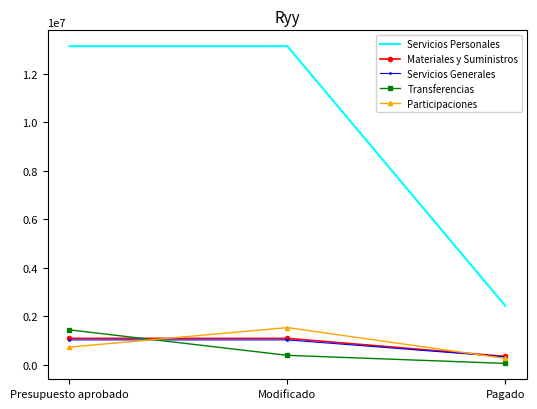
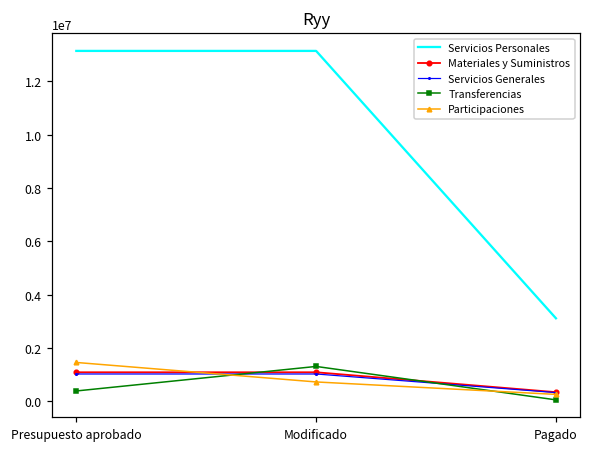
  {
    "Servicios Personales": {
      "Presupuesto aprobado": 13100000,
      "Modificado": 13100000,
-     "Pagado": 2400000
+     "Pagado": 3100000
    },
    "Transferencias": {
-     "Presupuesto aprobado": 1400000,
-     "Modificado": 400000,
+     "Presupuesto aprobado": 400000,
+     "Modificado": 1300000,
      "Pagado": 100000
    },
    "Participaciones": {
-     "Presupuesto aprobado": 700000,
-     "Modificado": 1500000
+     "Presupuesto aprobado": 1500000,
+     "Modificado": 700000
    }
  }
